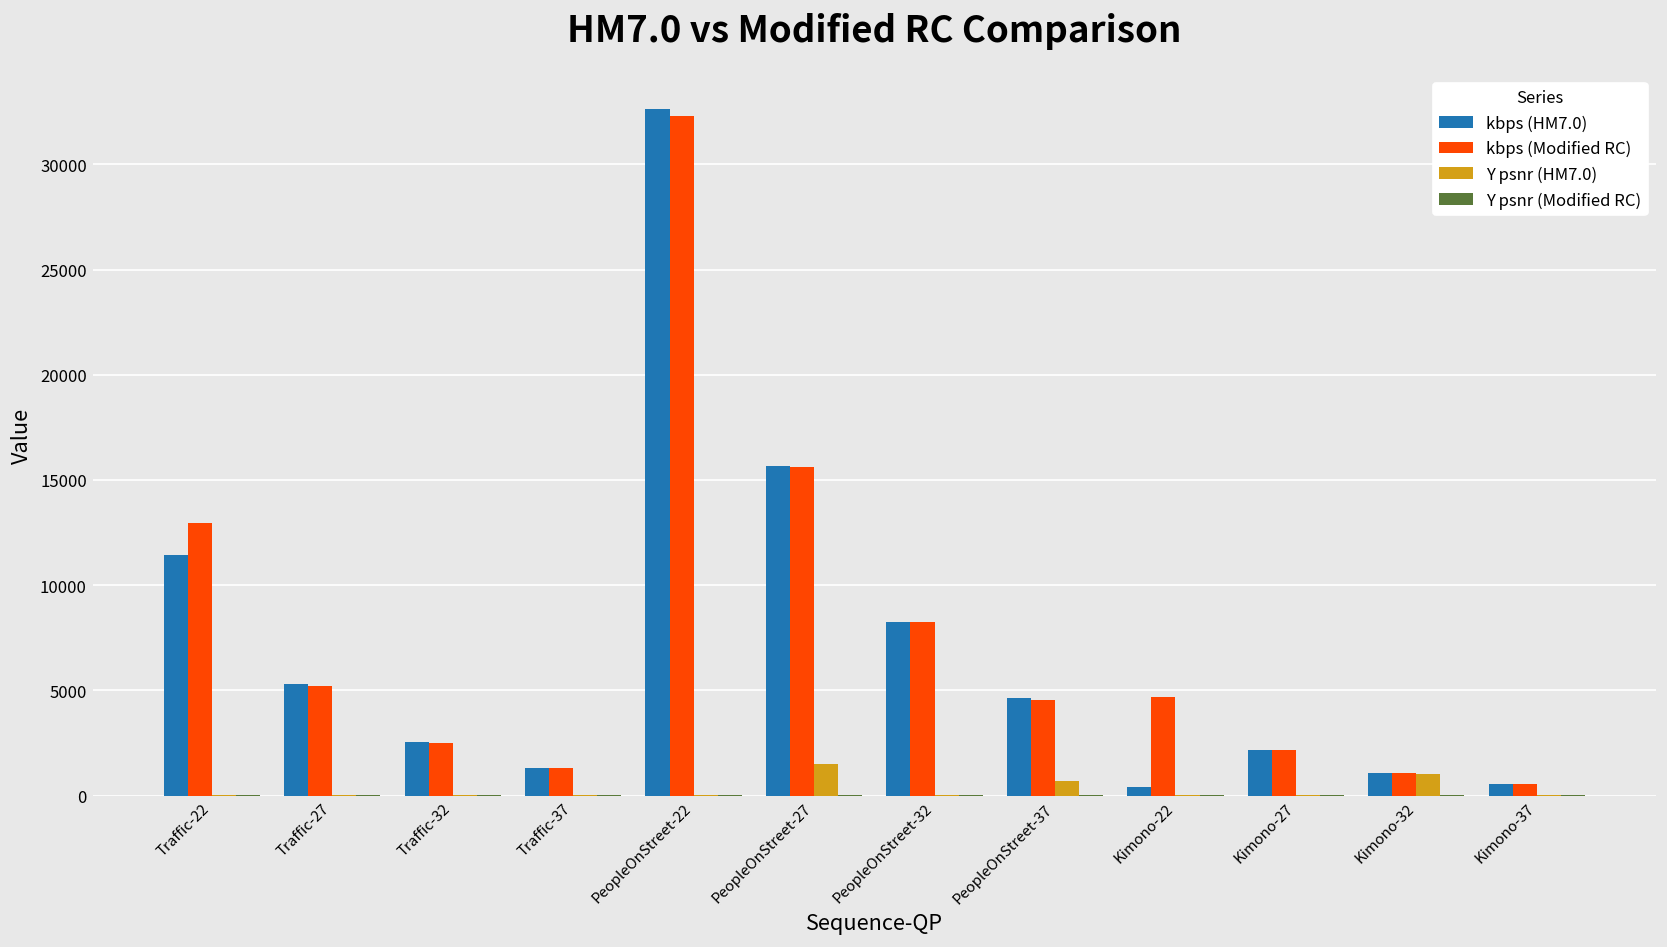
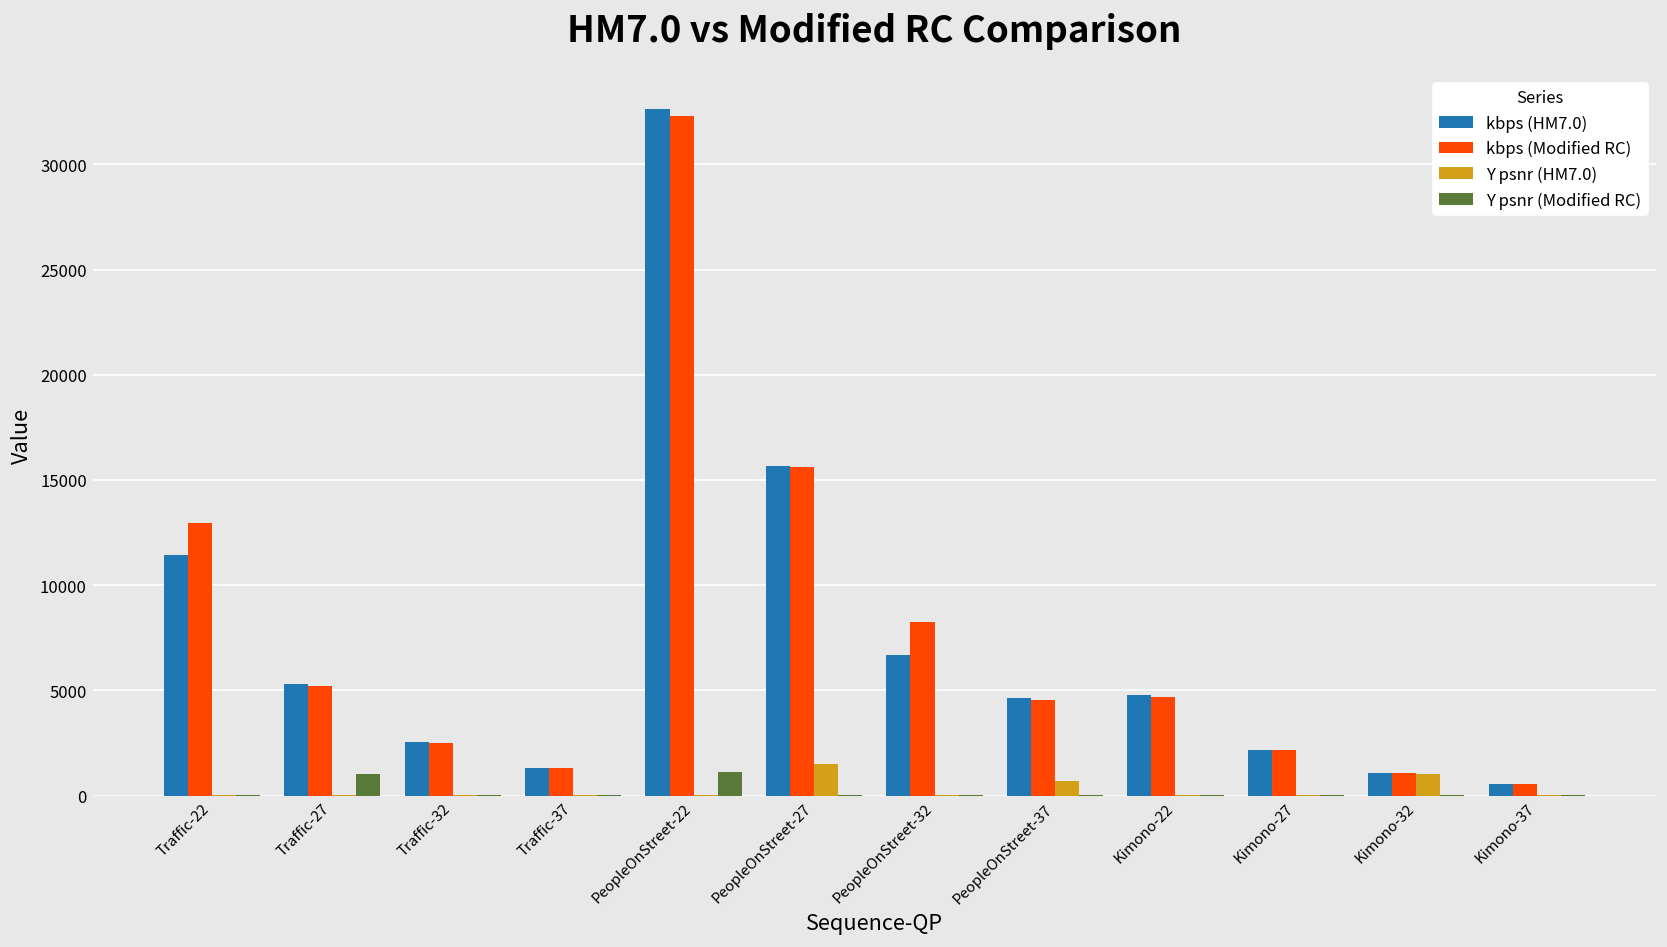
  {
    "kbps (HM7.0)": {
      "Traffic-22": 11400,
      "Traffic-27": 5300,
      "Traffic-32": 2500,
      "Traffic-37": 1300,
      "PeopleOnStreet-22": 32600,
      "PeopleOnStreet-27": 15700,
-     "PeopleOnStreet-32": 8300,
+     "PeopleOnStreet-32": 6700,
      "PeopleOnStreet-37": 4600,
-     "Kimono-22": 400,
+     "Kimono-22": 4800,
      "Kimono-27": 2200,
      "Kimono-32": 1100,
      "Kimono-37": 500
    },
    "kbps (Modified RC)": {
      "Traffic-22": 13000,
      "Traffic-27": 5200,
      "Traffic-32": 2500,
      "Traffic-37": 1300,
      "PeopleOnStreet-22": 32300,
      "PeopleOnStreet-27": 15600,
      "PeopleOnStreet-32": 8200,
      "PeopleOnStreet-37": 4600,
      "Kimono-22": 4700,
      "Kimono-27": 2200,
      "Kimono-32": 1100,
      "Kimono-37": 500
    },
    "Y psnr (HM7.0)": {
      "PeopleOnStreet-27": 1500,
      "PeopleOnStreet-37": 700,
      "Kimono-32": 1000
    },
    "Y psnr (Modified RC)": {
-     "Traffic-27": 0,
-     "PeopleOnStreet-22": 0
+     "Traffic-27": 1000,
+     "PeopleOnStreet-22": 1100
    }
  }
